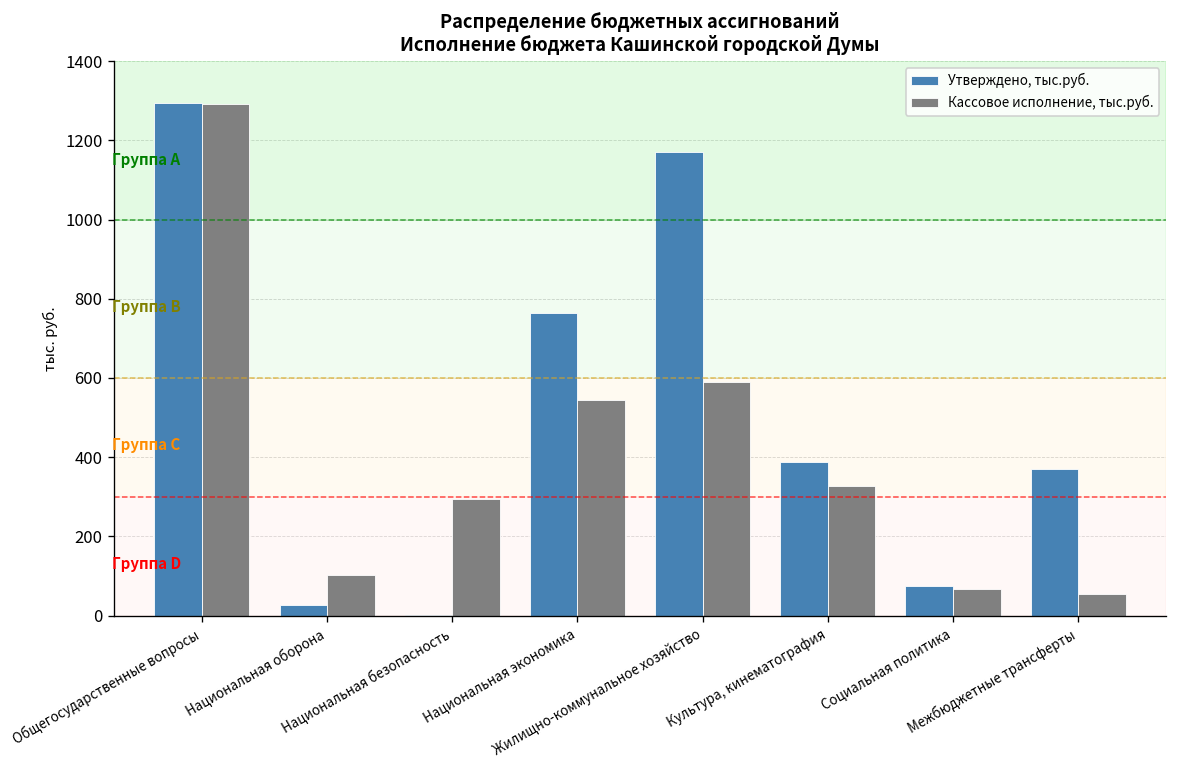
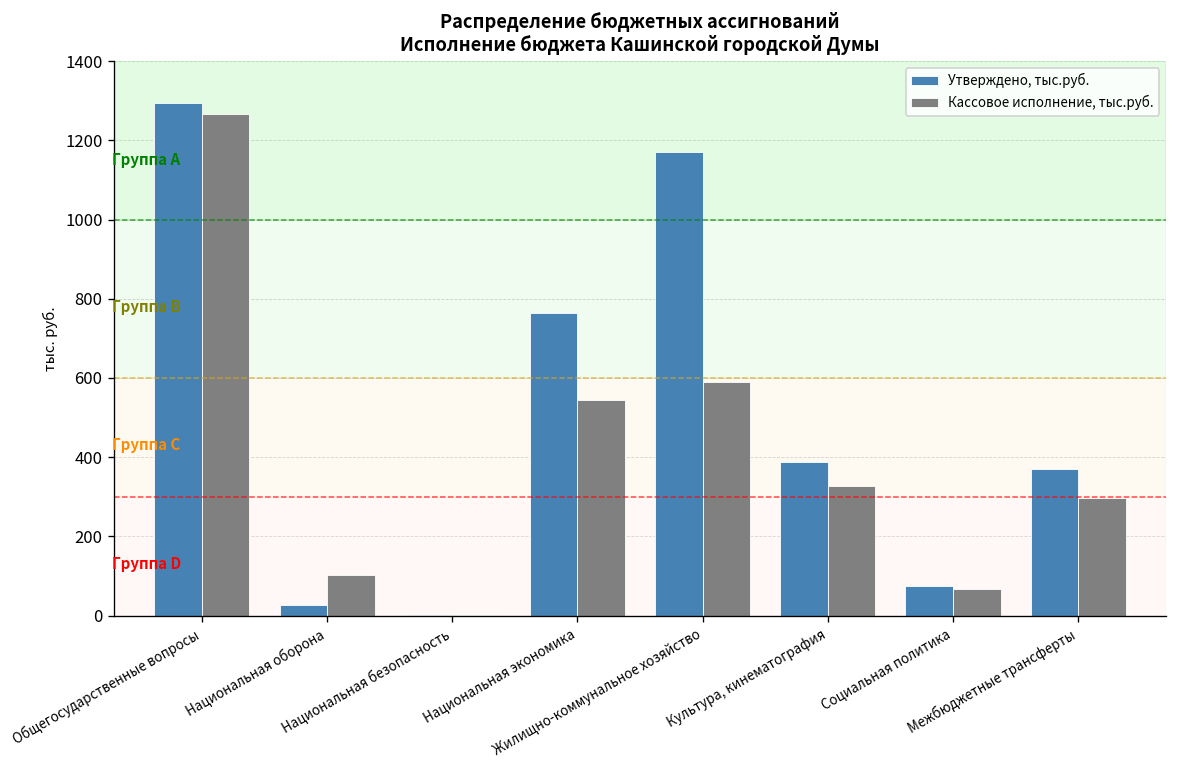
  {
    "Утверждено, тыс.руб.": {
      "Общегосударственные вопросы": 1290,
      "Национальная оборона": 30,
      "Национальная экономика": 770,
      "Жилищно-коммунальное хозяйство": 1170,
      "Культура, кинематография": 390,
      "Социальная политика": 80,
      "Межбюджетные трансферты": 370
    },
    "Кассовое исполнение, тыс.руб.": {
-     "Общегосударственные вопросы": 1290,
+     "Общегосударственные вопросы": 1270,
      "Национальная оборона": 100,
-     "Национальная безопасность": 290,
+     "Национальная безопасность": 0,
      "Национальная экономика": 550,
      "Жилищно-коммунальное хозяйство": 590,
      "Культура, кинематография": 330,
      "Социальная политика": 70,
-     "Межбюджетные трансферты": 50
+     "Межбюджетные трансферты": 300
    }
  }
